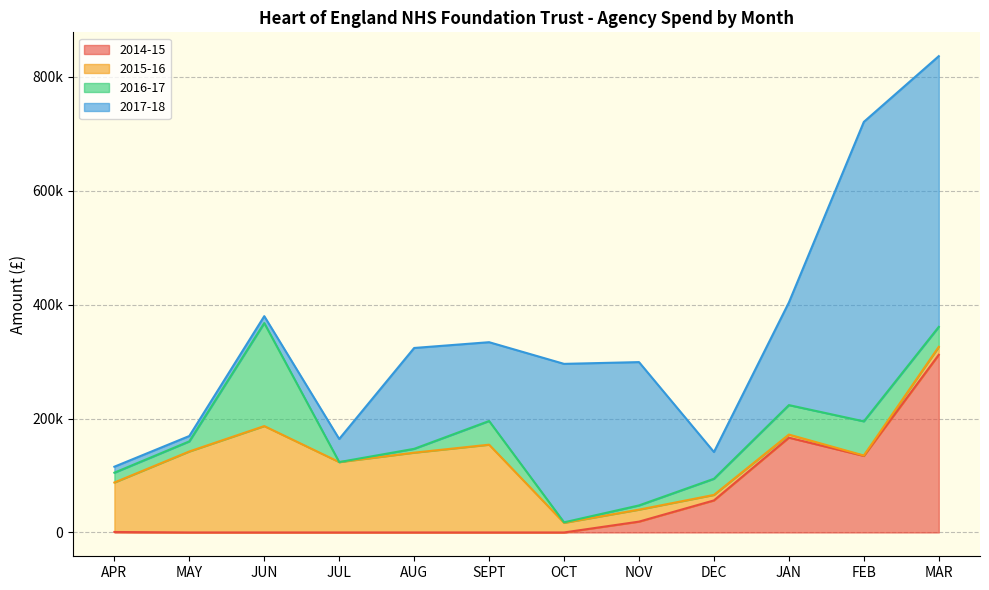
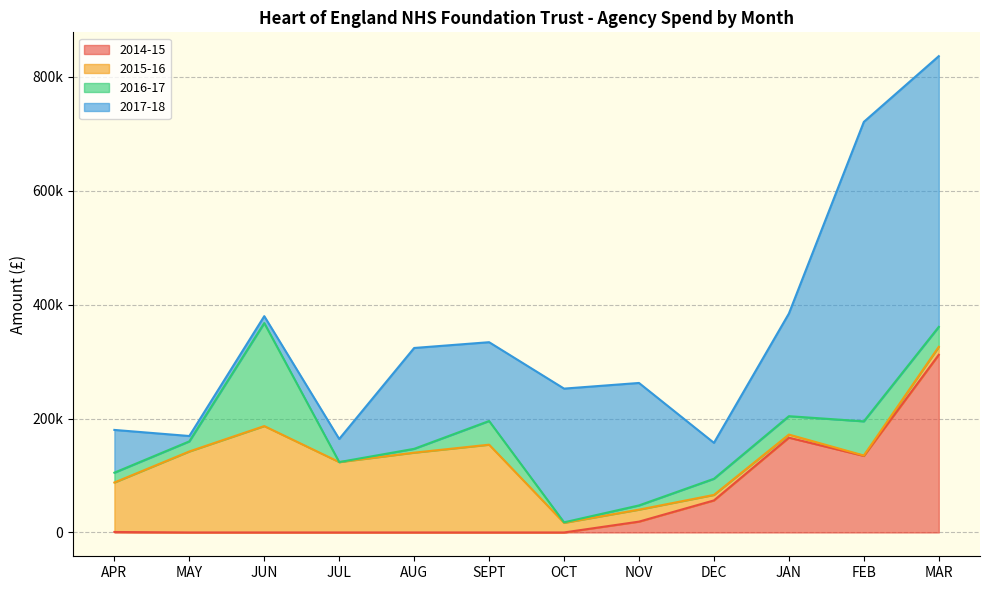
  {
    "2014-15": {
      "APR": 0,
      "MAY": 0,
      "JUN": 0,
      "JUL": 0,
      "AUG": 0,
      "SEPT": 0,
      "OCT": 0,
      "NOV": 20000,
      "DEC": 60000,
      "JAN": 170000,
      "MAR": 310000
    },
    "2015-16": {
      "APR": 90000,
      "MAY": 140000,
      "JUN": 190000,
      "AUG": 140000,
      "SEPT": 150000,
      "NOV": 20000,
      "DEC": 10000,
      "JAN": 10000,
      "MAR": 10000
    },
    "2016-17": {
      "APR": 20000,
      "MAY": 20000,
      "JUN": 180000,
      "AUG": 10000,
      "SEPT": 40000,
      "NOV": 10000,
      "DEC": 30000,
-     "JAN": 50000,
+     "JAN": 30000,
      "FEB": 60000,
      "MAR": 40000
    },
    "2017-18": {
-     "APR": 10000,
+     "APR": 80000,
      "MAY": 10000,
      "JUN": 10000,
      "JUL": 40000,
      "AUG": 180000,
      "SEPT": 140000,
-     "OCT": 280000,
-     "NOV": 250000,
-     "DEC": 50000,
+     "OCT": 230000,
+     "NOV": 210000,
+     "DEC": 60000,
      "JAN": 180000,
      "FEB": 530000,
      "MAR": 480000
    }
  }
